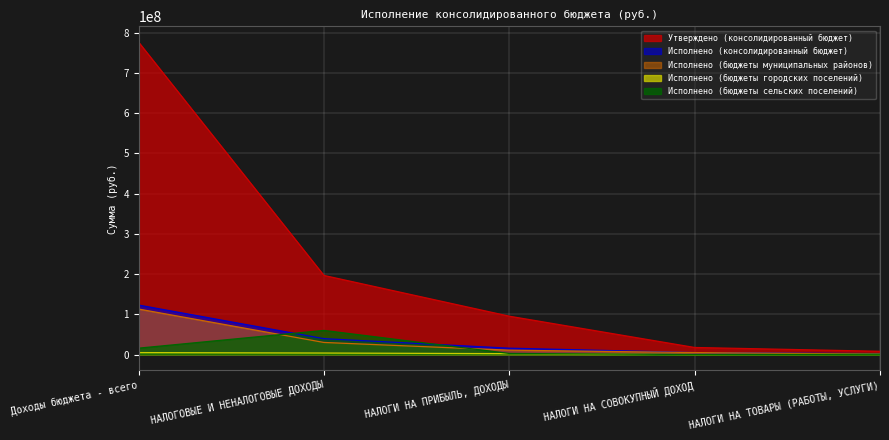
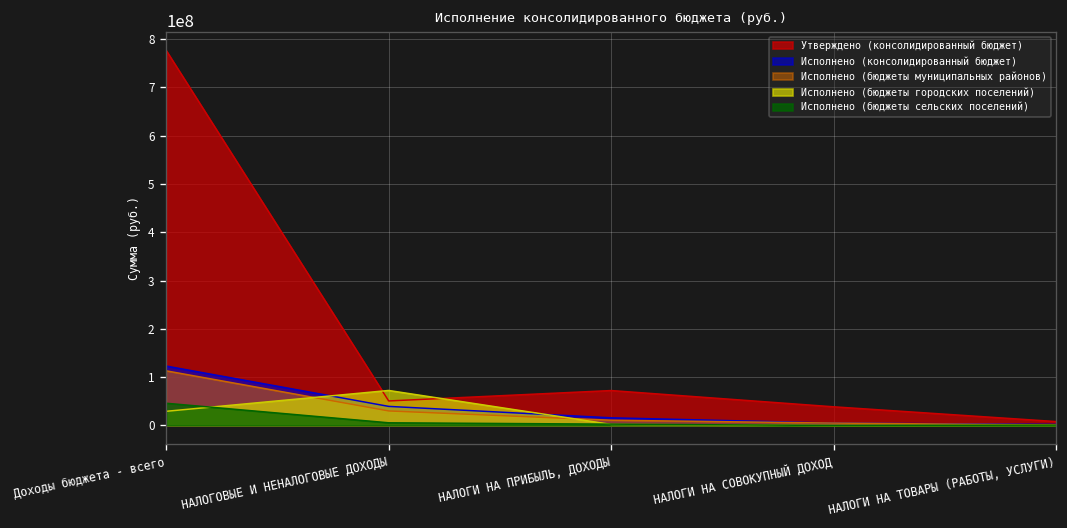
  {
    "Утверждено (консолидированный бюджет)": {
      "Доходы бюджета - всего": 780000000,
-     "НАЛОГОВЫЕ И НЕНАЛОГОВЫЕ ДОХОДЫ": 200000000,
-     "НАЛОГИ НА ПРИБЫЛЬ, ДОХОДЫ": 100000000,
-     "НАЛОГИ НА СОВОКУПНЫЙ ДОХОД": 20000000
+     "НАЛОГОВЫЕ И НЕНАЛОГОВЫЕ ДОХОДЫ": 50000000,
+     "НАЛОГИ НА ПРИБЫЛЬ, ДОХОДЫ": 70000000,
+     "НАЛОГИ НА СОВОКУПНЫЙ ДОХОД": 40000000
    },
    "Исполнено (консолидированный бюджет)": {
      "Доходы бюджета - всего": 120000000,
      "НАЛОГОВЫЕ И НЕНАЛОГОВЫЕ ДОХОДЫ": 40000000
    },
    "Исполнено (бюджеты муниципальных районов)": {
      "Доходы бюджета - всего": 110000000,
      "НАЛОГОВЫЕ И НЕНАЛОГОВЫЕ ДОХОДЫ": 30000000
    },
    "Исполнено (бюджеты городских поселений)": {
-     "Доходы бюджета - всего": 0,
-     "НАЛОГОВЫЕ И НЕНАЛОГОВЫЕ ДОХОДЫ": 0
+     "Доходы бюджета - всего": 30000000,
+     "НАЛОГОВЫЕ И НЕНАЛОГОВЫЕ ДОХОДЫ": 70000000
    },
    "Исполнено (бюджеты сельских поселений)": {
-     "Доходы бюджета - всего": 20000000,
-     "НАЛОГОВЫЕ И НЕНАЛОГОВЫЕ ДОХОДЫ": 60000000
+     "Доходы бюджета - всего": 50000000,
+     "НАЛОГОВЫЕ И НЕНАЛОГОВЫЕ ДОХОДЫ": 10000000
    }
  }
